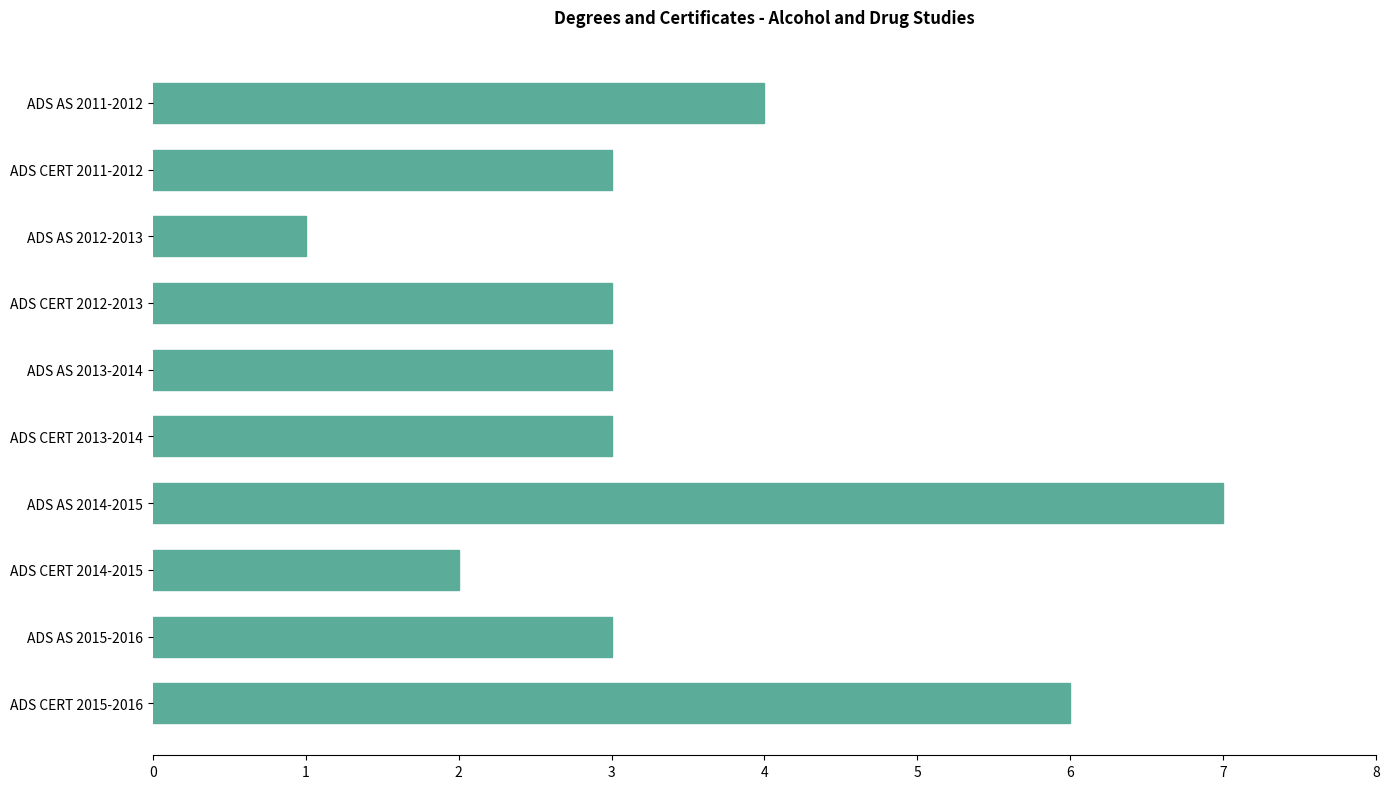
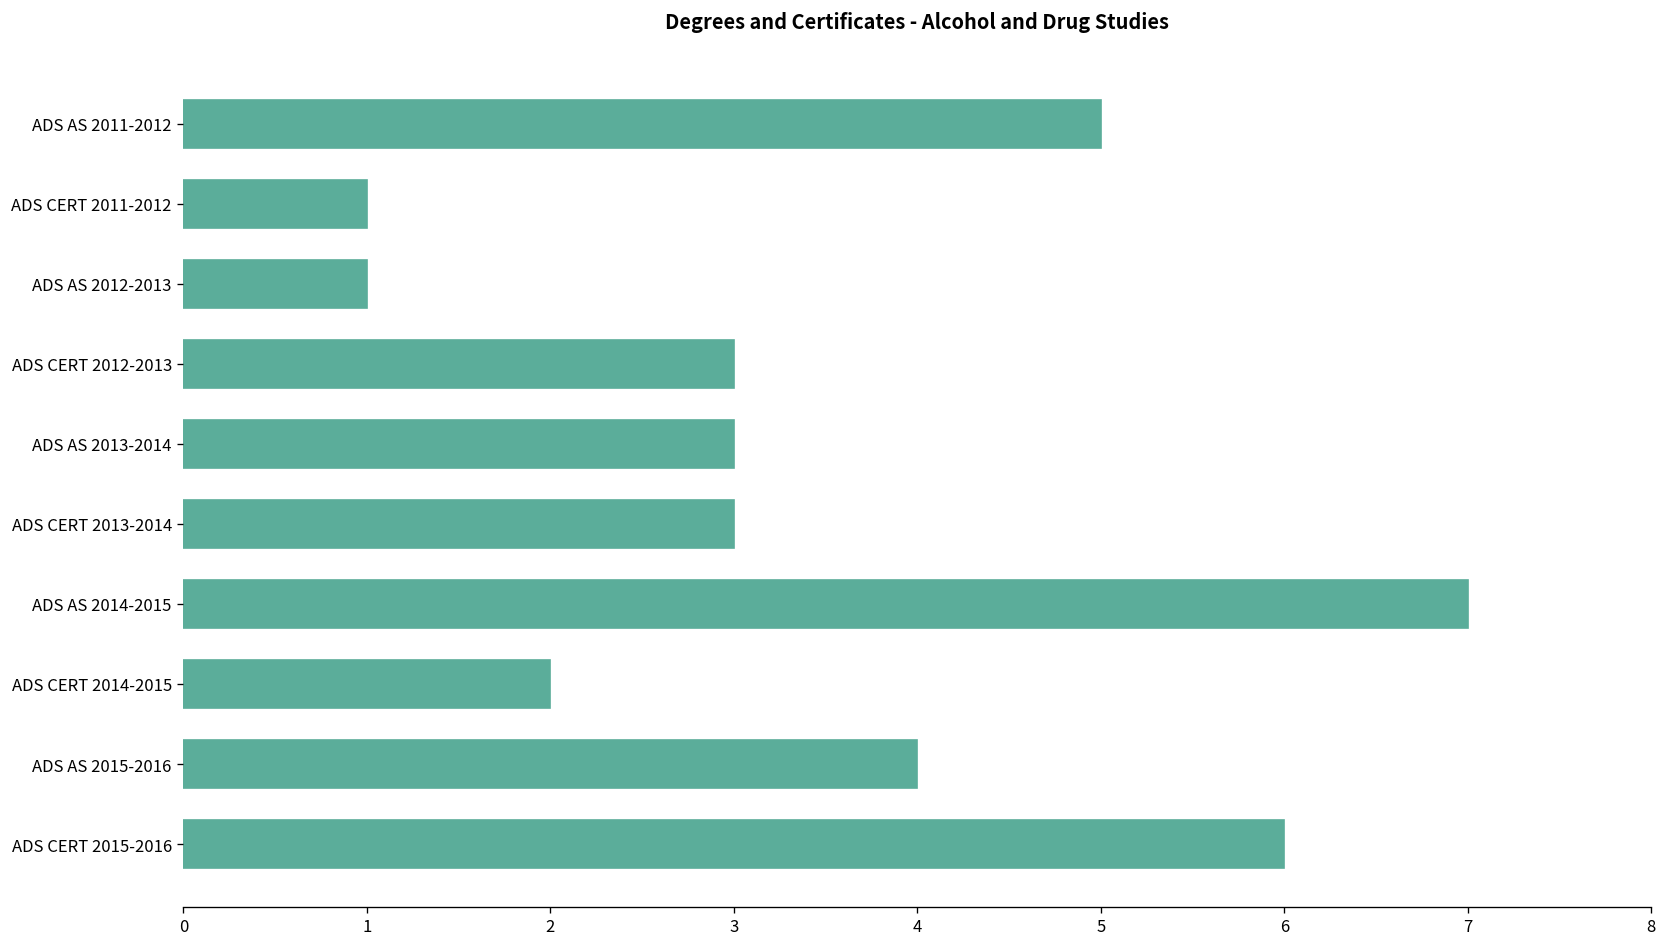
  {
-   "ADS AS 2011-2012": 4,
-   "ADS CERT 2011-2012": 3,
+   "ADS AS 2011-2012": 5,
+   "ADS CERT 2011-2012": 1,
    "ADS AS 2012-2013": 1,
    "ADS CERT 2012-2013": 3,
    "ADS AS 2013-2014": 3,
    "ADS CERT 2013-2014": 3,
    "ADS AS 2014-2015": 7,
    "ADS CERT 2014-2015": 2,
-   "ADS AS 2015-2016": 3,
+   "ADS AS 2015-2016": 4,
    "ADS CERT 2015-2016": 6
  }
